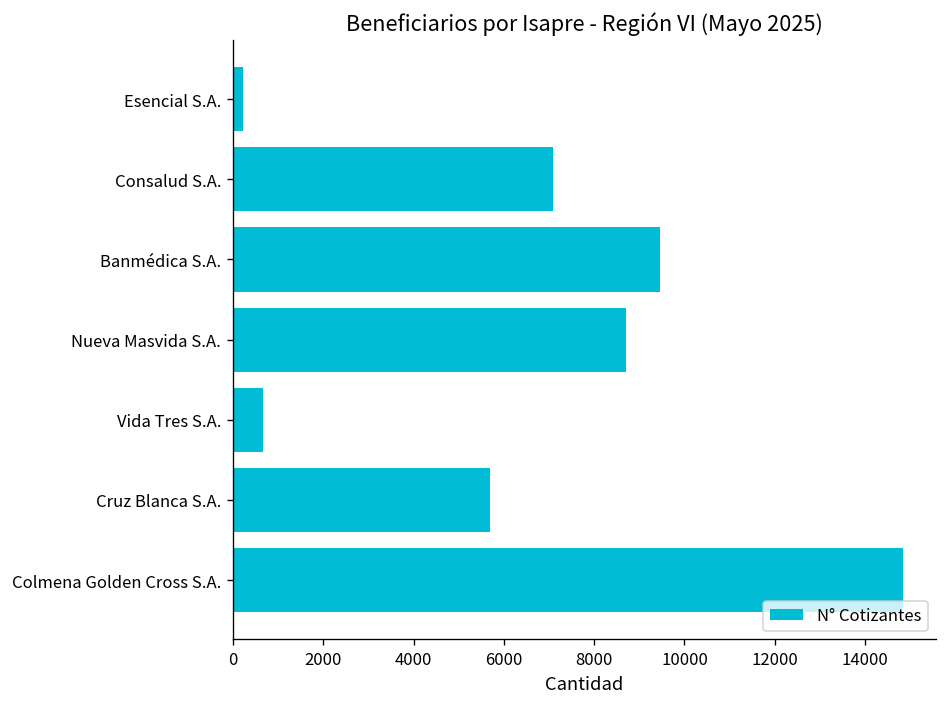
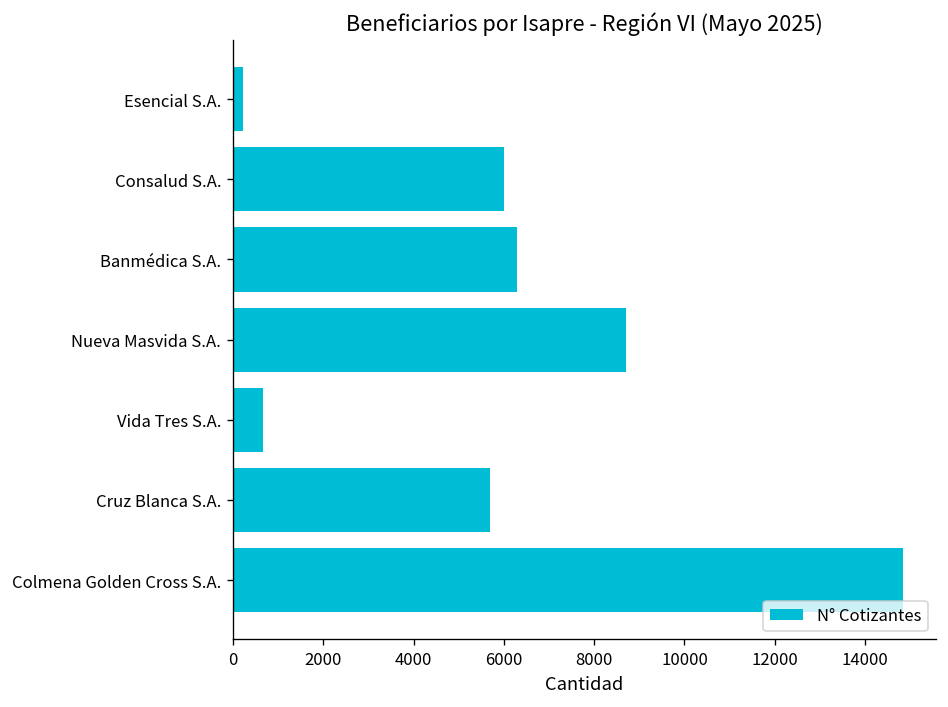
  {
    "Esencial S.A.": 200,
-   "Consalud S.A.": 7100,
-   "Banmédica S.A.": 9400,
+   "Consalud S.A.": 6000,
+   "Banmédica S.A.": 6300,
    "Nueva Masvida S.A.": 8700,
    "Vida Tres S.A.": 700,
    "Cruz Blanca S.A.": 5700,
    "Colmena Golden Cross S.A.": 14800
  }
